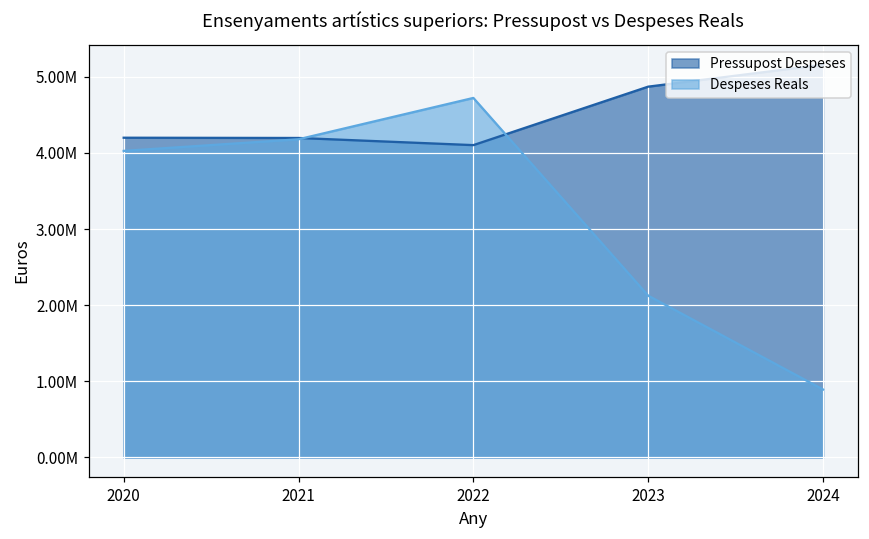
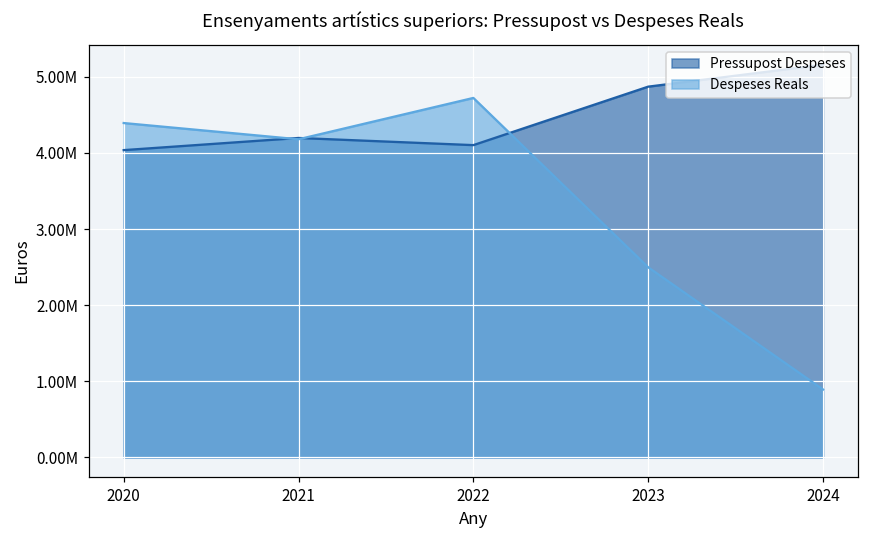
  {
    "Pressupost Despeses": {
-     "2020": 4200000,
+     "2020": 4000000,
      "2022": 4100000,
      "2023": 4900000
    },
    "Despeses Reals": {
-     "2020": 4000000,
+     "2020": 4400000,
      "2022": 4700000,
-     "2023": 2100000,
+     "2023": 2500000,
      "2024": 900000
    }
  }
